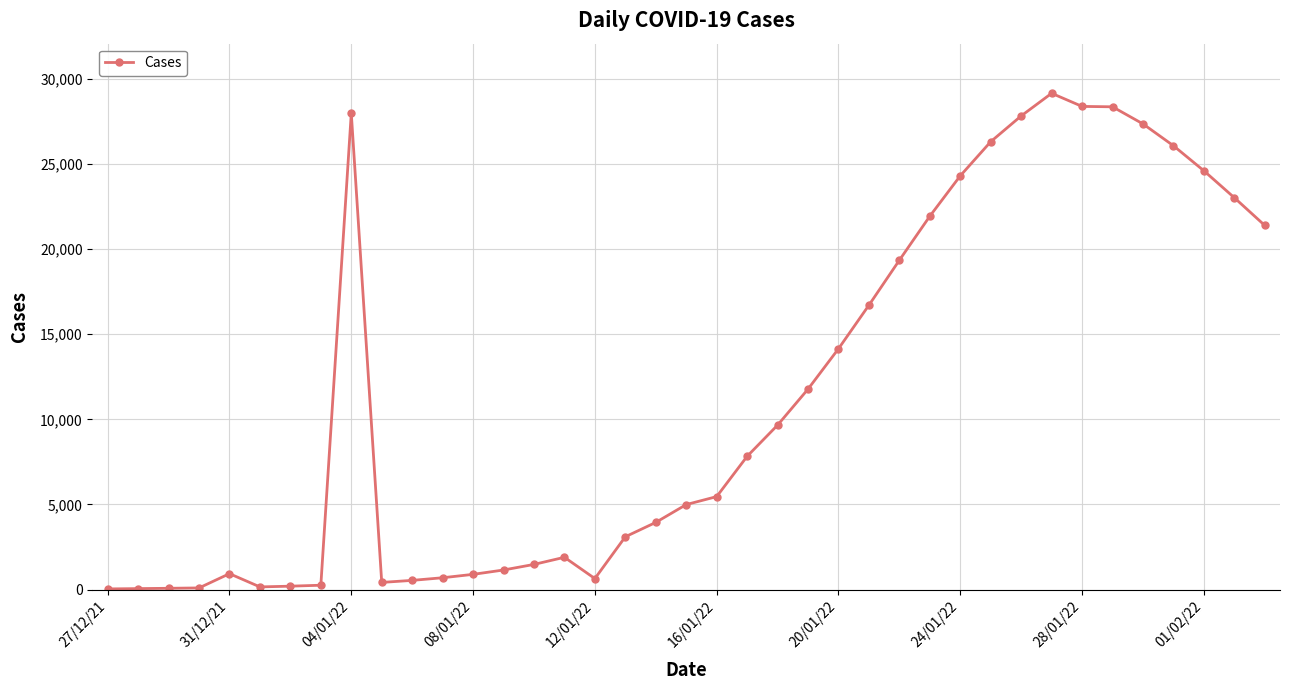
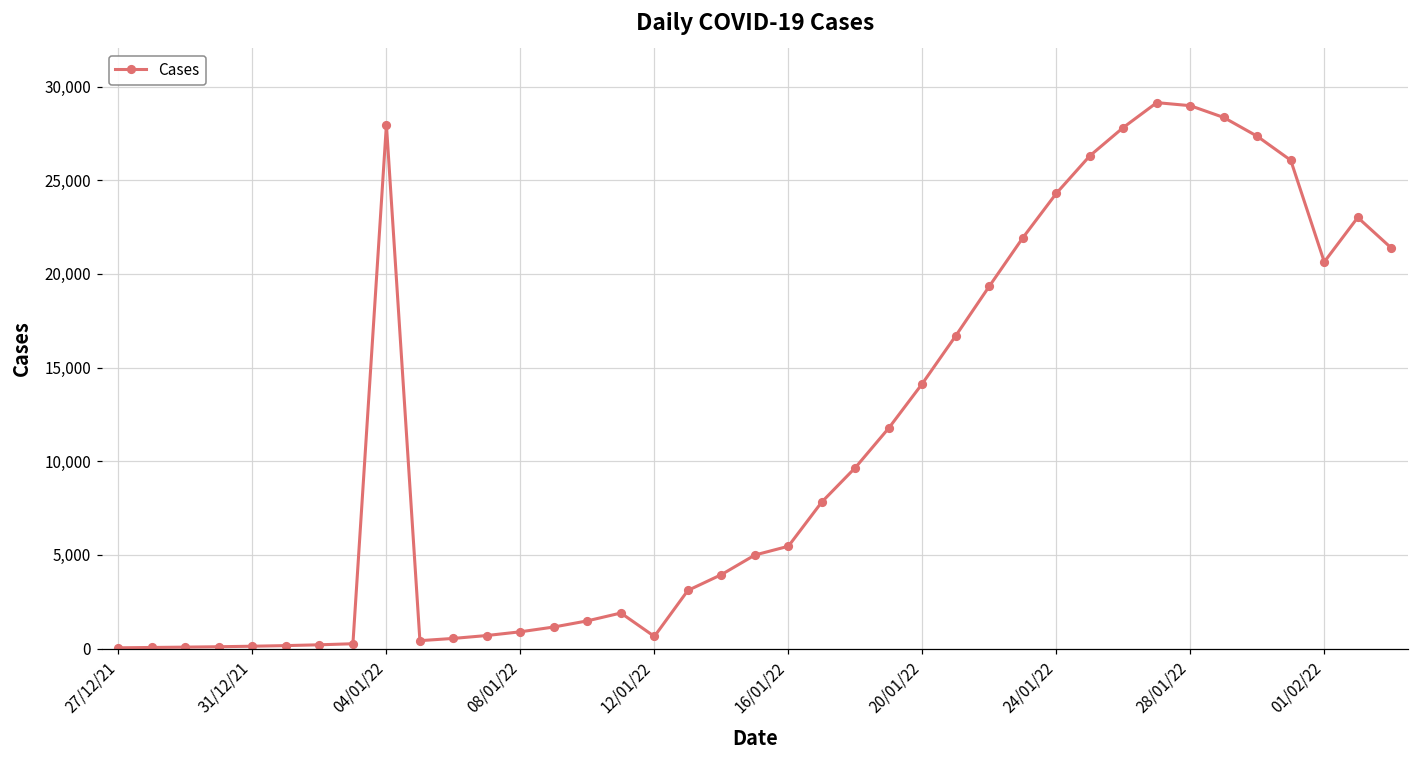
  {
    "27/12/21": "0",
-   "31/12/21": "900",
+   "31/12/21": "100",
    "04/01/22": "28,000",
    "08/01/22": "900",
    "12/01/22": "600",
    "16/01/22": "5,500",
    "20/01/22": "14,100",
    "24/01/22": "24,300",
-   "28/01/22": "28,400",
-   "01/02/22": "24,600"
+   "28/01/22": "29,000",
+   "01/02/22": "20,600"
  }
